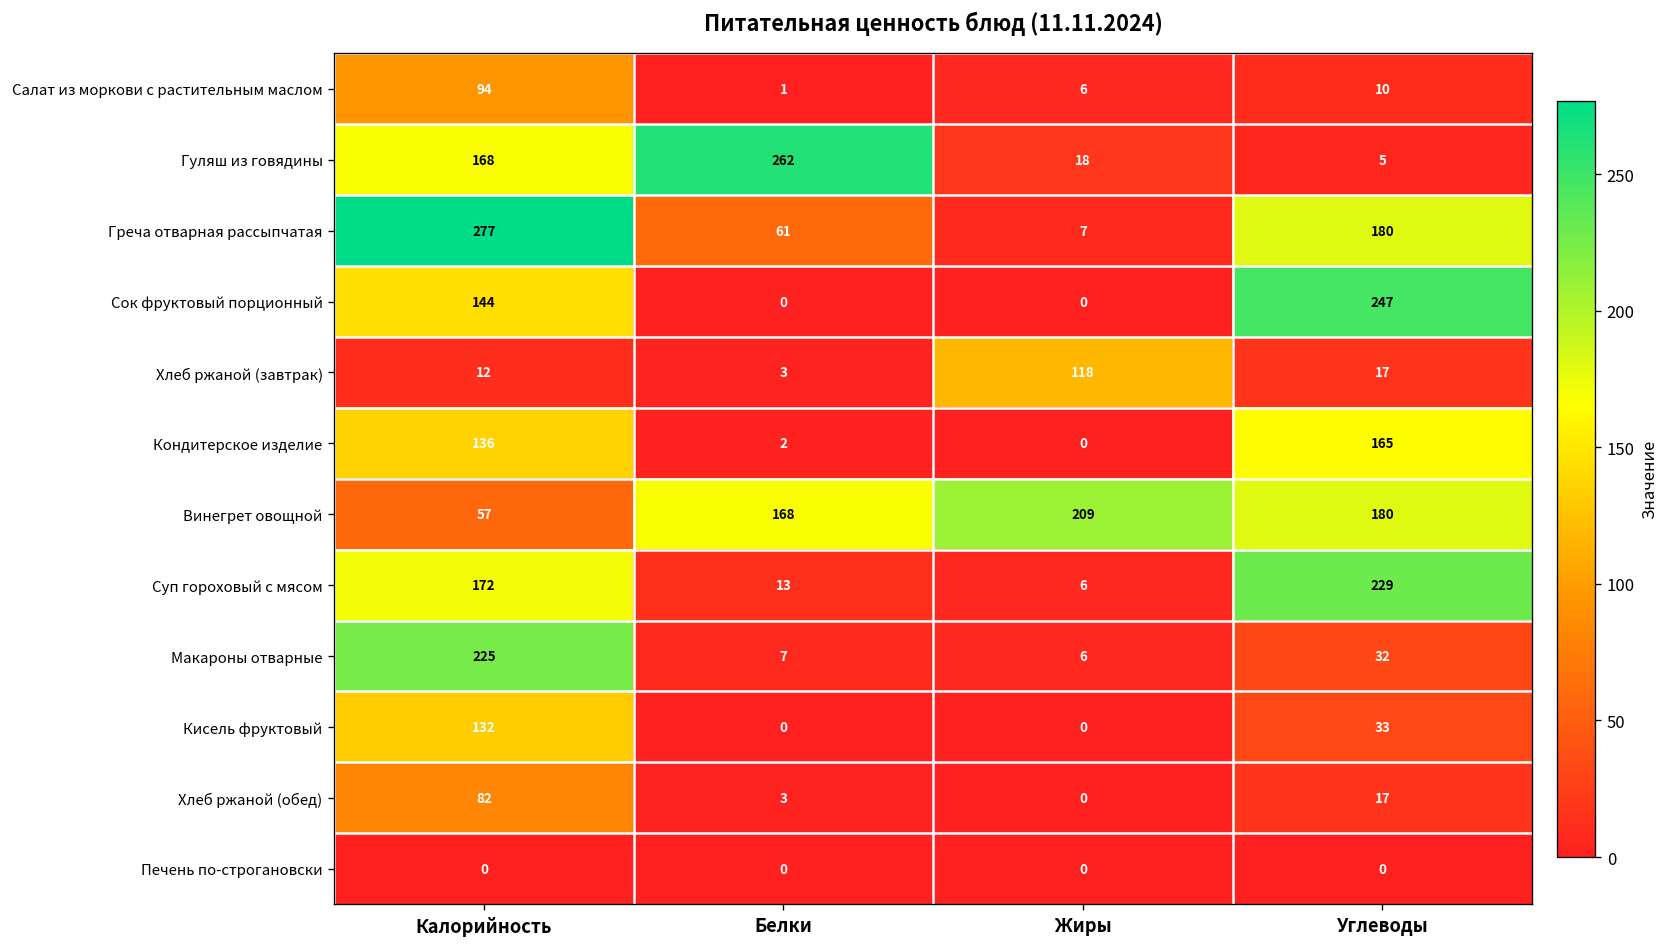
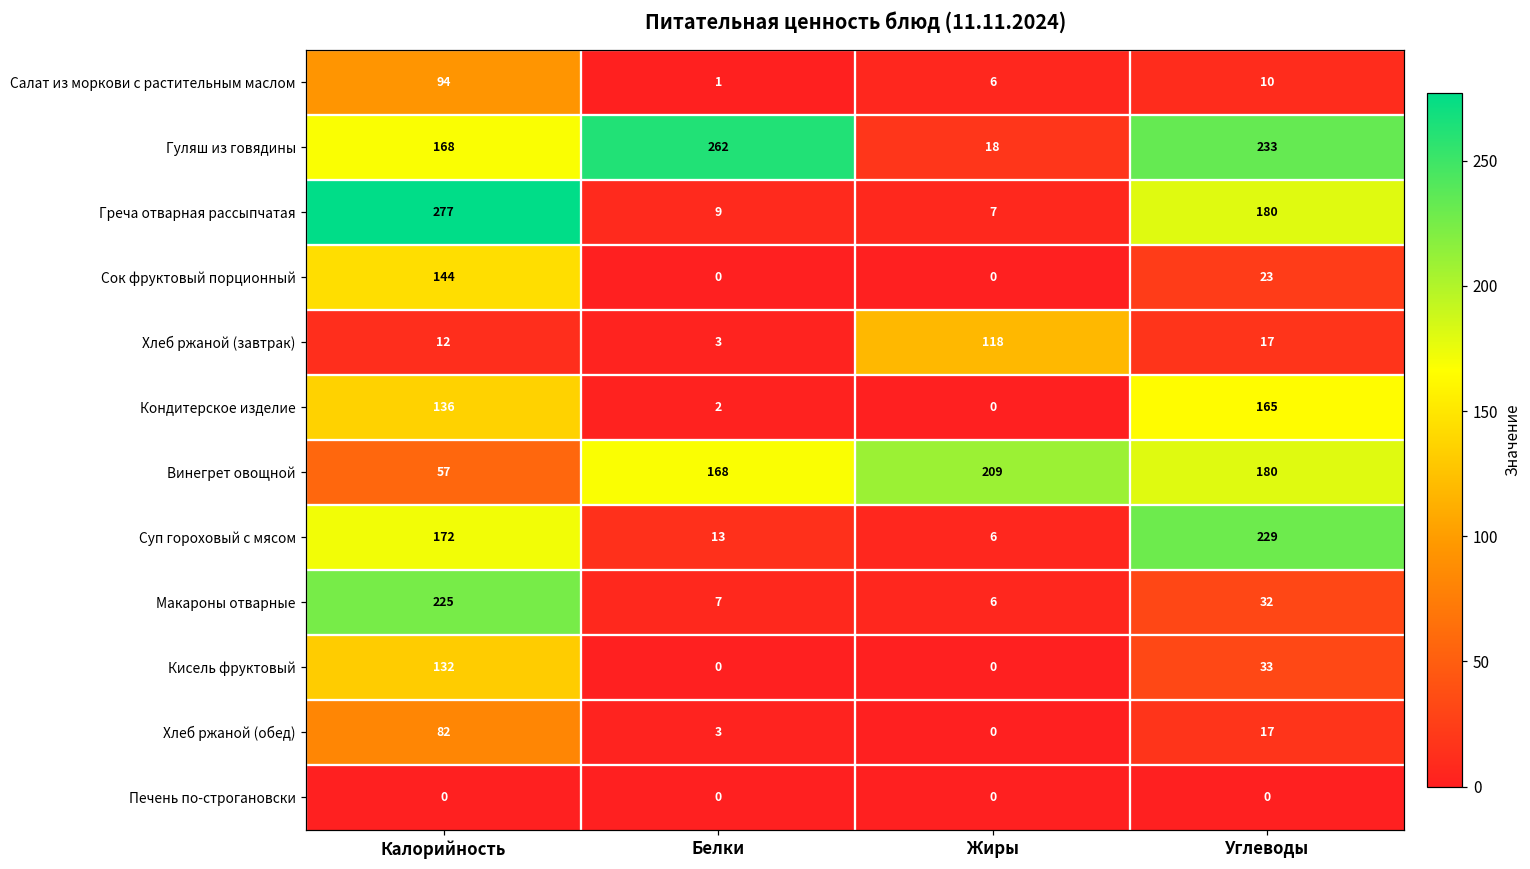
  {
    "Салат из моркови с растительным маслом": {
      "Калорийность": 94,
      "Белки": 1,
      "Жиры": 6,
      "Углеводы": 10
    },
    "Гуляш из говядины": {
      "Калорийность": 168,
      "Белки": 262,
      "Жиры": 18,
-     "Углеводы": 5
+     "Углеводы": 233
    },
    "Греча отварная рассыпчатая": {
      "Калорийность": 277,
-     "Белки": 61,
+     "Белки": 9,
      "Жиры": 7,
      "Углеводы": 180
    },
    "Сок фруктовый порционный": {
      "Калорийность": 144,
      "Белки": 0,
      "Жиры": 0,
-     "Углеводы": 247
+     "Углеводы": 23
    },
    "Хлеб ржаной (завтрак)": {
      "Калорийность": 12,
      "Белки": 3,
      "Жиры": 118,
      "Углеводы": 17
    },
    "Кондитерское изделие": {
      "Калорийность": 136,
      "Белки": 2,
      "Жиры": 0,
      "Углеводы": 165
    },
    "Винегрет овощной": {
      "Калорийность": 57,
      "Белки": 168,
      "Жиры": 209,
      "Углеводы": 180
    },
    "Суп гороховый с мясом": {
      "Калорийность": 172,
      "Белки": 13,
      "Жиры": 6,
      "Углеводы": 229
    },
    "Макароны отварные": {
      "Калорийность": 225,
      "Белки": 7,
      "Жиры": 6,
      "Углеводы": 32
    },
    "Кисель фруктовый": {
      "Калорийность": 132,
      "Белки": 0,
      "Жиры": 0,
      "Углеводы": 33
    },
    "Хлеб ржаной (обед)": {
      "Калорийность": 82,
      "Белки": 3,
      "Жиры": 0,
      "Углеводы": 17
    },
    "Печень по-строгановски": {
      "Калорийность": 0,
      "Белки": 0,
      "Жиры": 0,
      "Углеводы": 0
    }
  }
